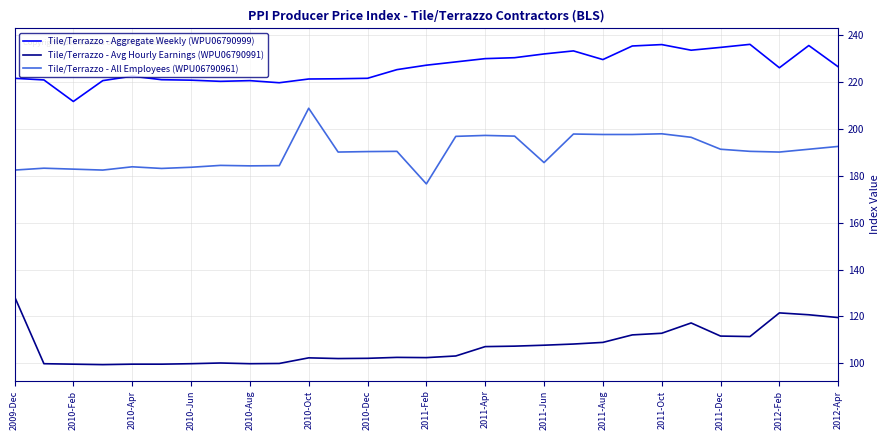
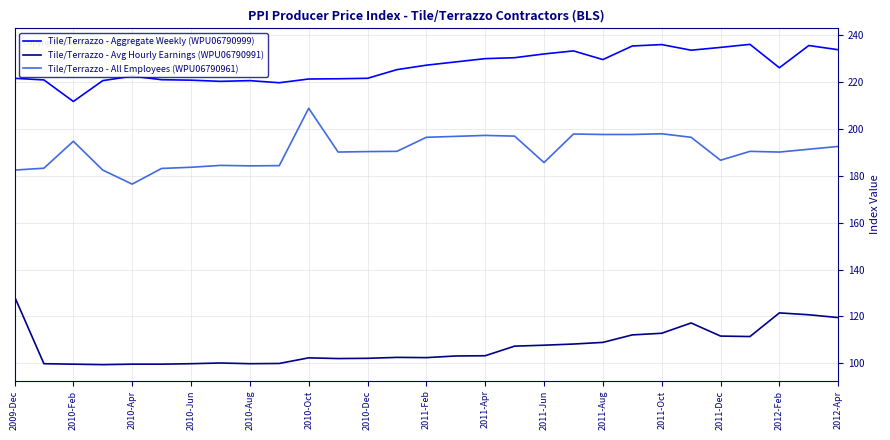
  {
    "Tile/Terrazzo - Aggregate Weekly (WPU06790999)": {
      "2009-Dec": 222,
      "2010-Feb": 212,
      "2010-Jun": 221,
      "2010-Aug": 221,
      "2010-Oct": 221,
      "2010-Dec": 222,
      "2011-Feb": 227,
      "2011-Apr": 230,
      "2011-Jun": 232,
      "2011-Aug": 230,
      "2011-Oct": 236,
      "2011-Dec": 235,
      "2012-Feb": 226,
-     "2012-Apr": 227
+     "2012-Apr": 234
    },
    "Tile/Terrazzo - Avg Hourly Earnings (WPU06790991)": {
      "2009-Dec": 129,
      "2010-Feb": 100,
      "2010-Apr": 100,
      "2010-Jun": 100,
      "2010-Aug": 100,
      "2010-Oct": 102,
      "2010-Dec": 102,
      "2011-Feb": 102,
-     "2011-Apr": 107,
+     "2011-Apr": 103,
      "2011-Jun": 108,
      "2011-Aug": 109,
      "2011-Oct": 113,
      "2011-Dec": 112,
      "2012-Feb": 122,
      "2012-Apr": 120
    },
    "Tile/Terrazzo - All Employees (WPU06790961)": {
      "2009-Dec": 183,
-     "2010-Feb": 183,
-     "2010-Apr": 184,
+     "2010-Feb": 195,
+     "2010-Apr": 177,
      "2010-Jun": 184,
      "2010-Aug": 184,
      "2010-Oct": 209,
      "2010-Dec": 190,
-     "2011-Feb": 177,
+     "2011-Feb": 197,
      "2011-Apr": 197,
      "2011-Jun": 186,
      "2011-Aug": 198,
      "2011-Oct": 198,
-     "2011-Dec": 191,
+     "2011-Dec": 187,
      "2012-Feb": 190,
      "2012-Apr": 193
    }
  }
